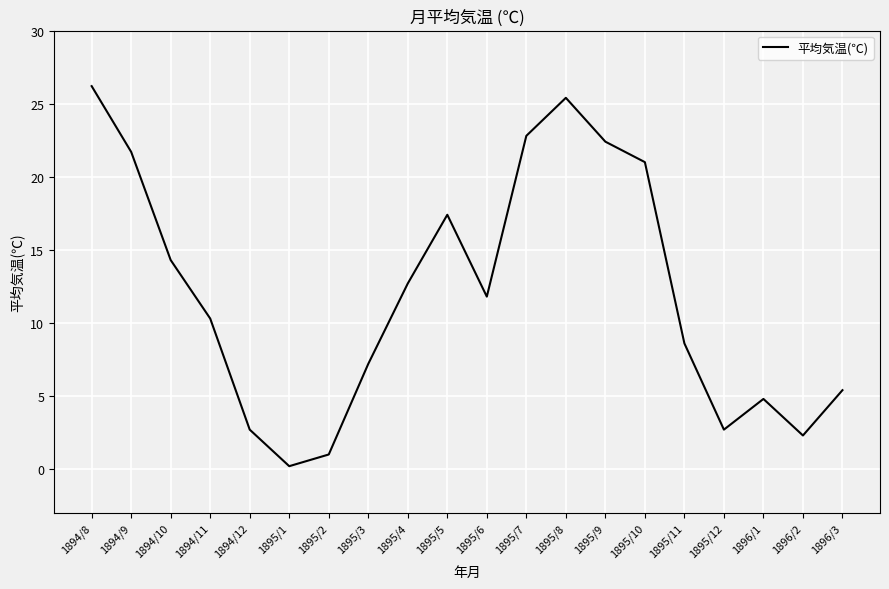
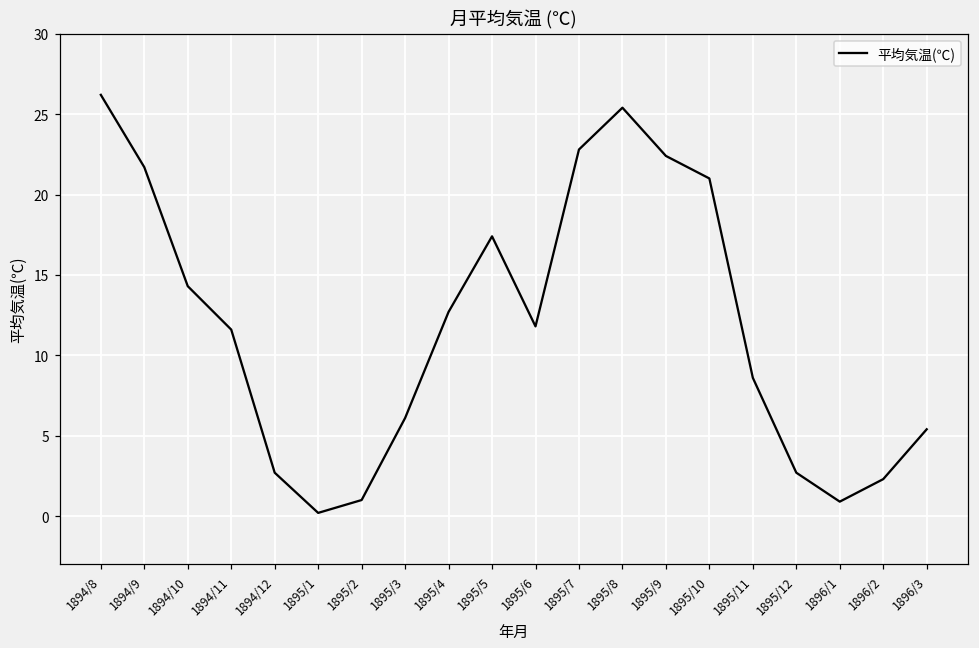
  {
    "1894/8": 26.2,
    "1894/9": 21.7,
    "1894/10": 14.3,
-   "1894/11": 10.3,
+   "1894/11": 11.6,
    "1894/12": 2.7,
    "1895/1": 0.2,
    "1895/2": 1.0,
-   "1895/3": 7.2,
+   "1895/3": 6.1,
    "1895/4": 12.7,
    "1895/5": 17.4,
    "1895/6": 11.8,
    "1895/7": 22.8,
    "1895/8": 25.4,
    "1895/9": 22.4,
    "1895/10": 21.0,
    "1895/11": 8.6,
    "1895/12": 2.7,
-   "1896/1": 4.8,
+   "1896/1": 0.9,
    "1896/2": 2.3,
    "1896/3": 5.4
  }
